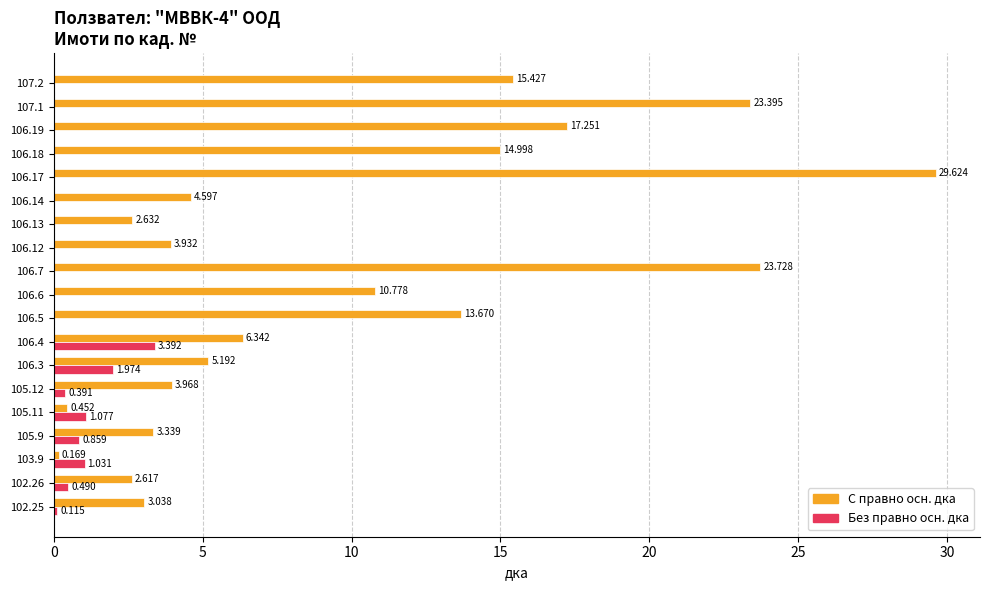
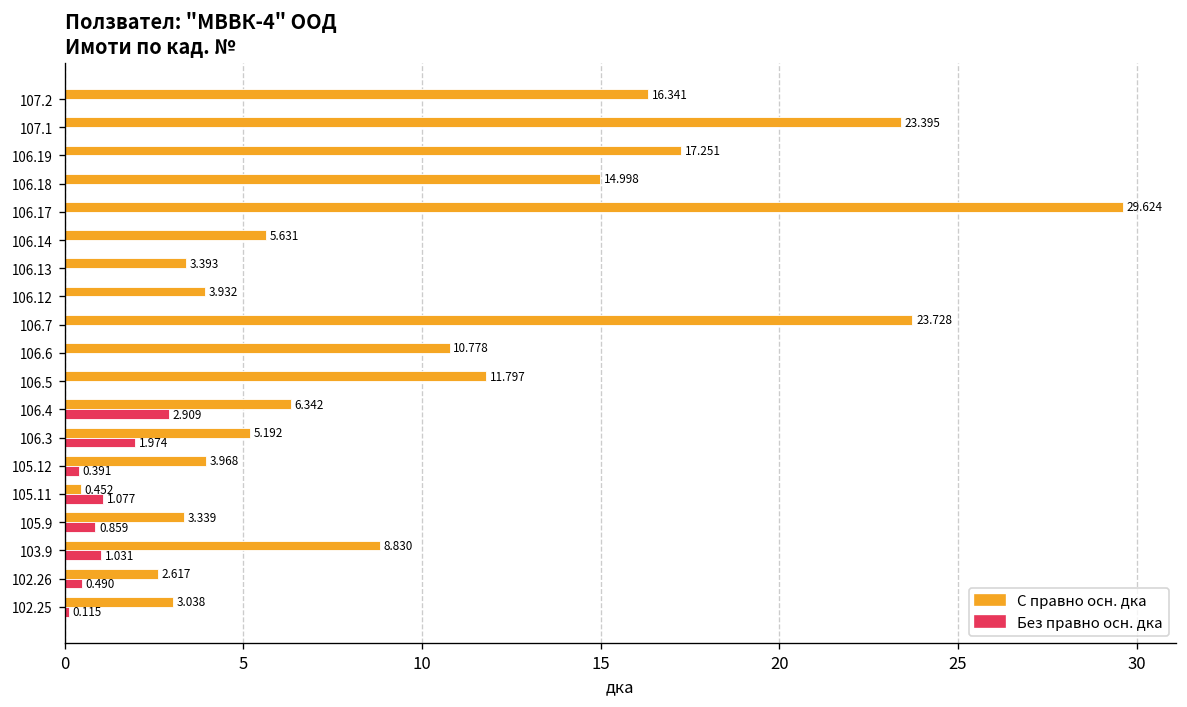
  {
    "С правно осн. дка": {
-     "107.2": 15.427,
+     "107.2": 16.341,
      "107.1": 23.395,
      "106.19": 17.251,
      "106.18": 14.998,
      "106.17": 29.624,
-     "106.14": 4.597,
-     "106.13": 2.632,
+     "106.14": 5.631,
+     "106.13": 3.393,
      "106.12": 3.932,
      "106.7": 23.728,
      "106.6": 10.778,
-     "106.5": 13.670,
+     "106.5": 11.797,
      "106.4": 6.342,
      "106.3": 5.192,
      "105.12": 3.968,
      "105.11": 0.452,
      "105.9": 3.339,
-     "103.9": 0.169,
+     "103.9": 8.830,
      "102.26": 2.617,
      "102.25": 3.038
    },
    "Без правно осн. дка": {
-     "106.4": 3.392,
+     "106.4": 2.909,
      "106.3": 1.974,
      "105.12": 0.391,
      "105.11": 1.077,
      "105.9": 0.859,
      "103.9": 1.031,
      "102.26": 0.490,
      "102.25": 0.115
    }
  }
